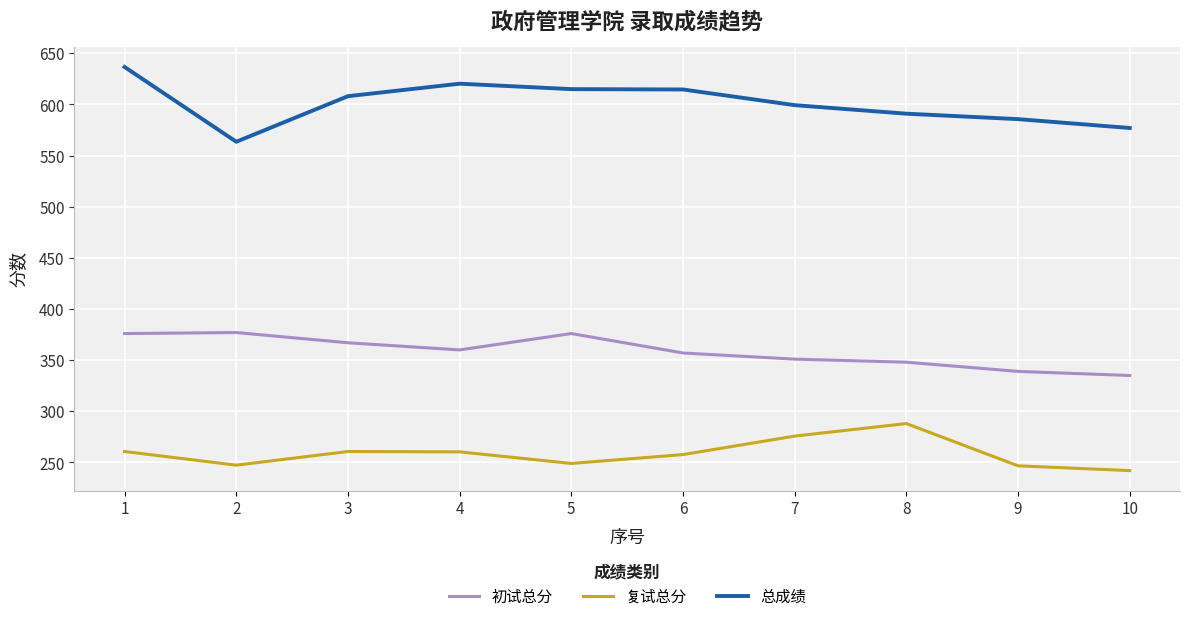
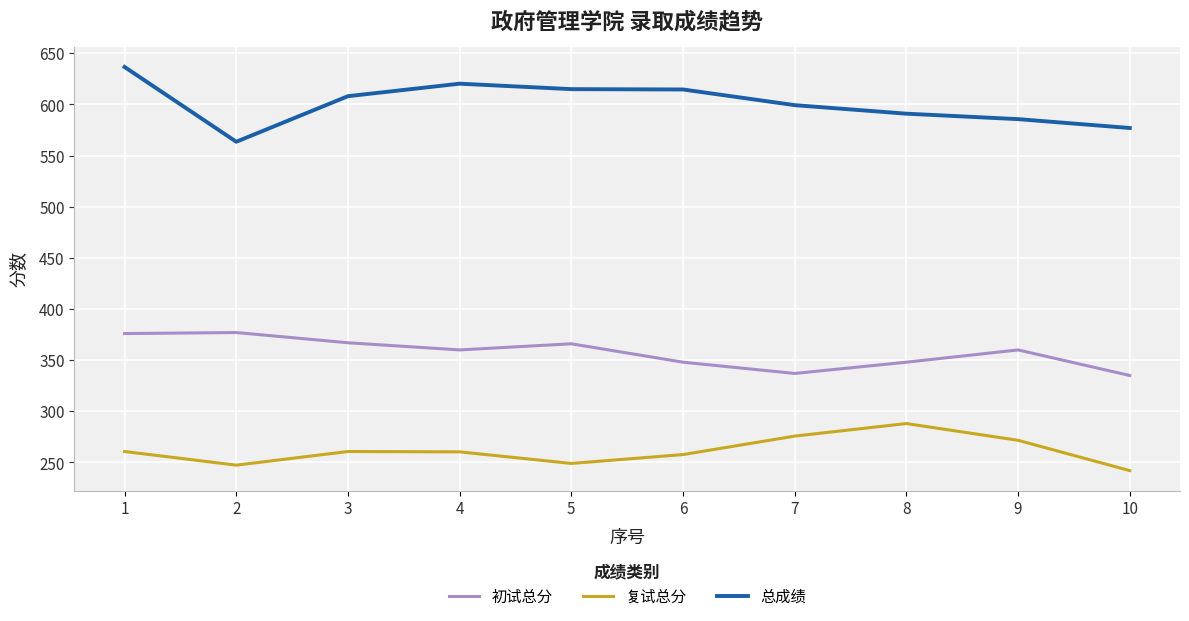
  {
    "初试总分": {
      "1": 376,
      "2": 377,
      "3": 367,
      "4": 360,
-     "5": 376,
-     "6": 357,
-     "7": 351,
+     "5": 366,
+     "6": 348,
+     "7": 337,
      "8": 348,
-     "9": 339,
+     "9": 360,
      "10": 335
    },
    "复试总分": {
      "1": 261,
      "2": 247,
      "3": 261,
      "4": 260,
      "5": 249,
      "6": 258,
      "7": 276,
      "8": 288,
-     "9": 247,
+     "9": 272,
      "10": 242
    },
    "总成绩": {
      "1": 637,
      "2": 564,
      "3": 608,
      "4": 620,
      "5": 615,
      "6": 615,
      "7": 599,
      "8": 591,
      "9": 586,
      "10": 577
    }
  }
